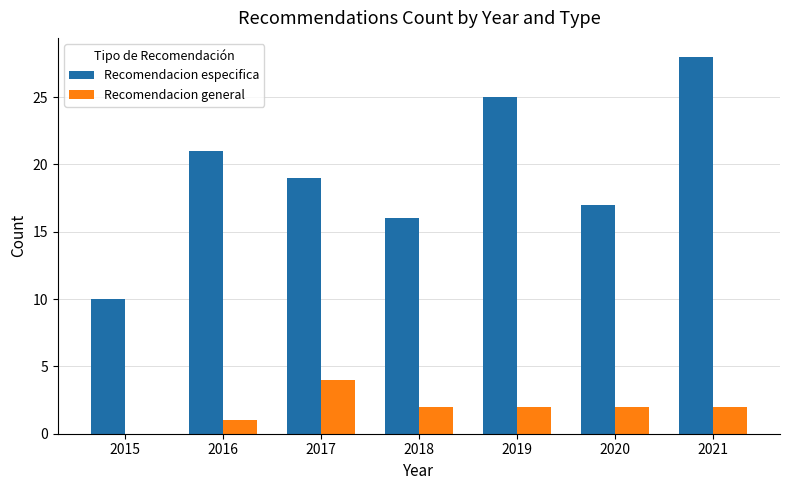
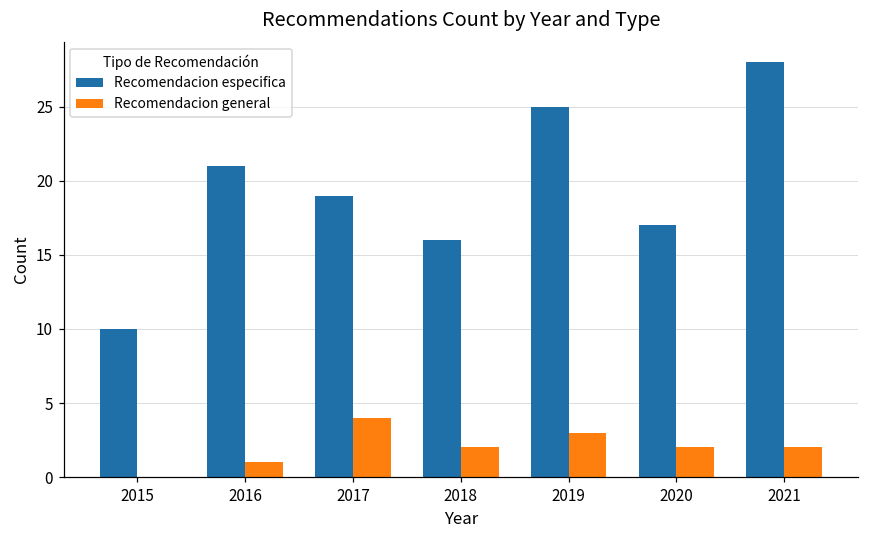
  {
    "Recomendacion especifica": {
      "2015": 10,
      "2016": 21,
      "2017": 19,
      "2018": 16,
      "2019": 25,
      "2020": 17,
      "2021": 28
    },
    "Recomendacion general": {
      "2015": 0,
      "2016": 1,
      "2017": 4,
      "2018": 2,
-     "2019": 2,
+     "2019": 3,
      "2020": 2,
      "2021": 2
    }
  }
